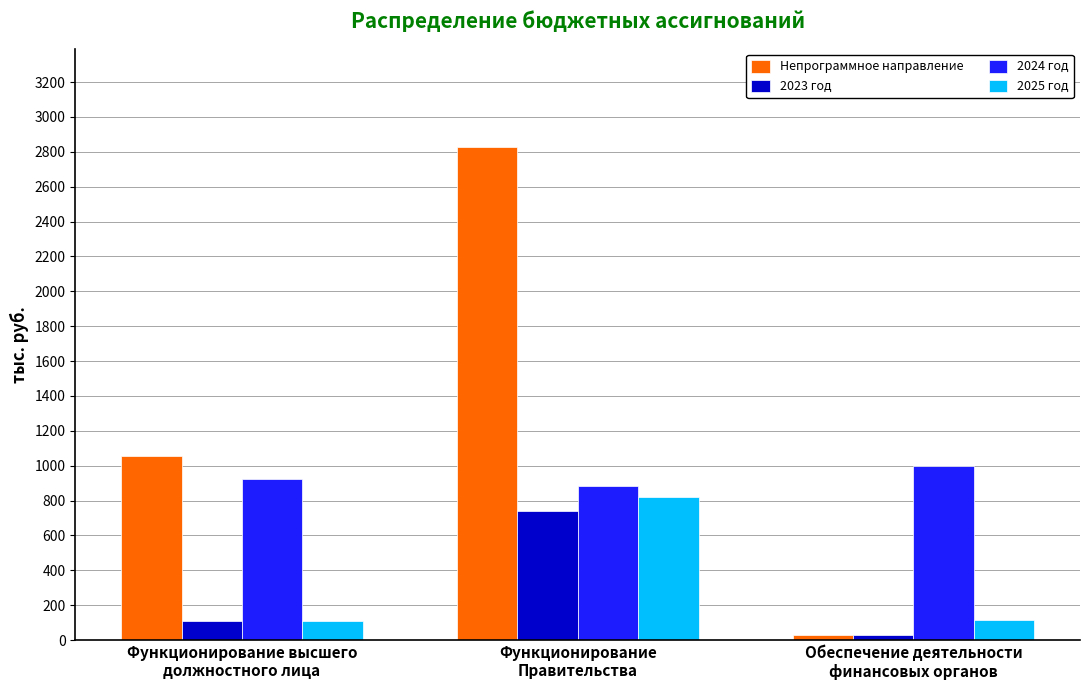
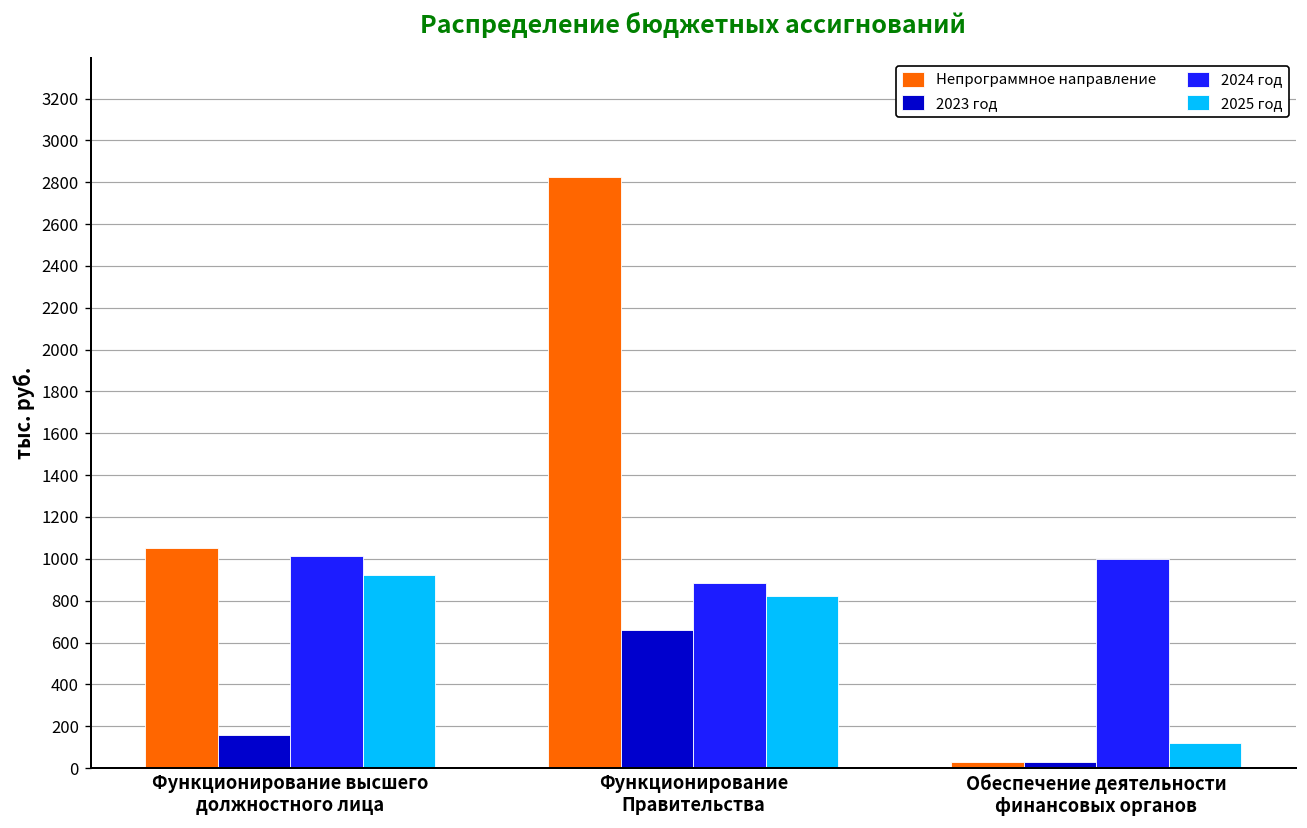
  {
    "Непрограммное направление": {
      "Функционирование высшего должностного лица": 1050,
      "Функционирование Правительства": 2830,
      "Обеспечение деятельности финансовых органов": 30
    },
    "2023 год": {
-     "Функционирование высшего должностного лица": 110,
-     "Функционирование Правительства": 740,
+     "Функционирование высшего должностного лица": 160,
+     "Функционирование Правительства": 660,
      "Обеспечение деятельности финансовых органов": 30
    },
    "2024 год": {
-     "Функционирование высшего должностного лица": 920,
+     "Функционирование высшего должностного лица": 1020,
      "Функционирование Правительства": 880,
      "Обеспечение деятельности финансовых органов": 1000
    },
    "2025 год": {
-     "Функционирование высшего должностного лица": 110,
+     "Функционирование высшего должностного лица": 920,
      "Функционирование Правительства": 820,
      "Обеспечение деятельности финансовых органов": 120
    }
  }
